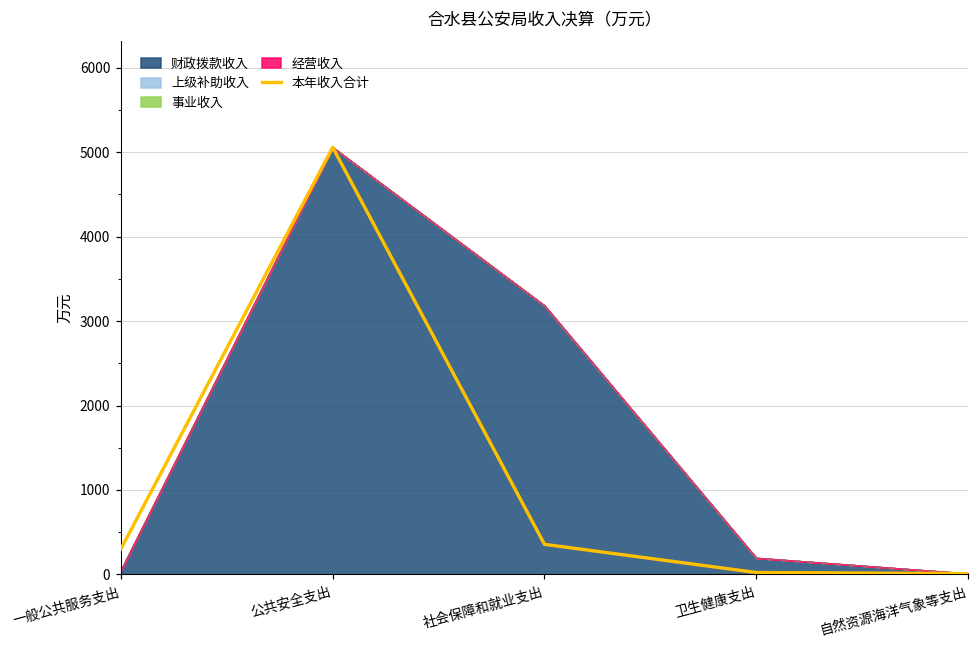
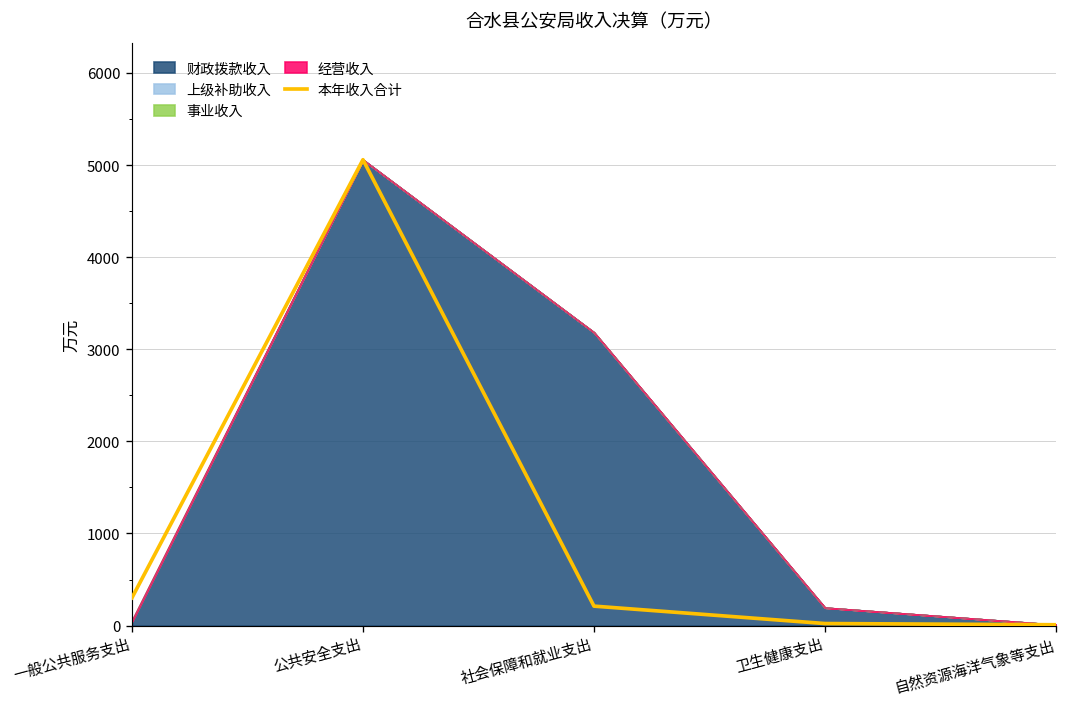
  {
    "经营收入": {
      "一般公共服务支出": 0,
      "社会保障和就业支出": 3200,
      "卫生健康支出": 200
    },
    "本年收入合计": {
      "一般公共服务支出": 300,
-     "社会保障和就业支出": 400,
+     "社会保障和就业支出": 200,
      "卫生健康支出": 0
    }
  }
